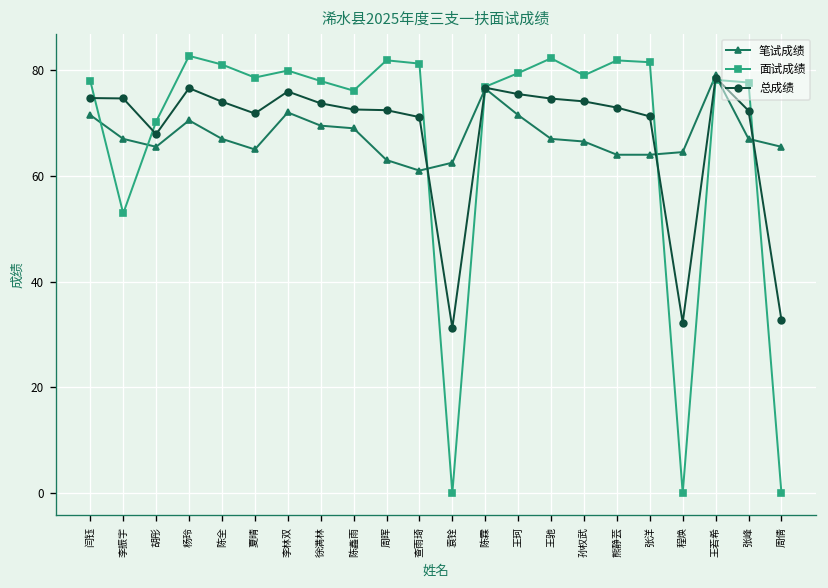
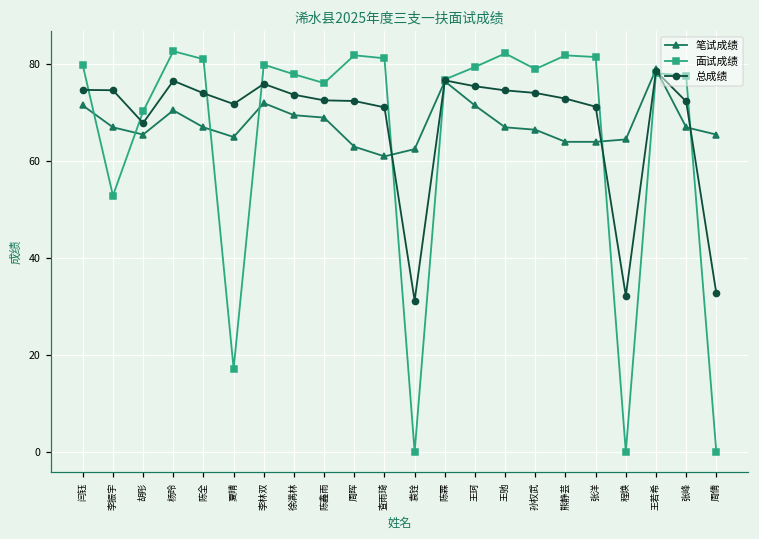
  {
    "面试成绩": {
-     "闫钰": 78,
+     "闫钰": 80,
      "李振宇": 53,
      "胡彤": 70,
      "杨玲": 83,
      "陈全": 81,
-     "夏晴": 79,
+     "夏晴": 17,
      "李林双": 80,
      "徐满林": 78,
      "陈鑫雨": 76,
      "周晖": 82,
      "查雨琦": 81,
      "袁铨": 0,
      "王珂": 79,
      "王驰": 82,
      "孙权武": 79,
      "熊静芸": 82,
      "张洋": 82,
      "程焕": 0,
      "周倩": 0
    }
  }
